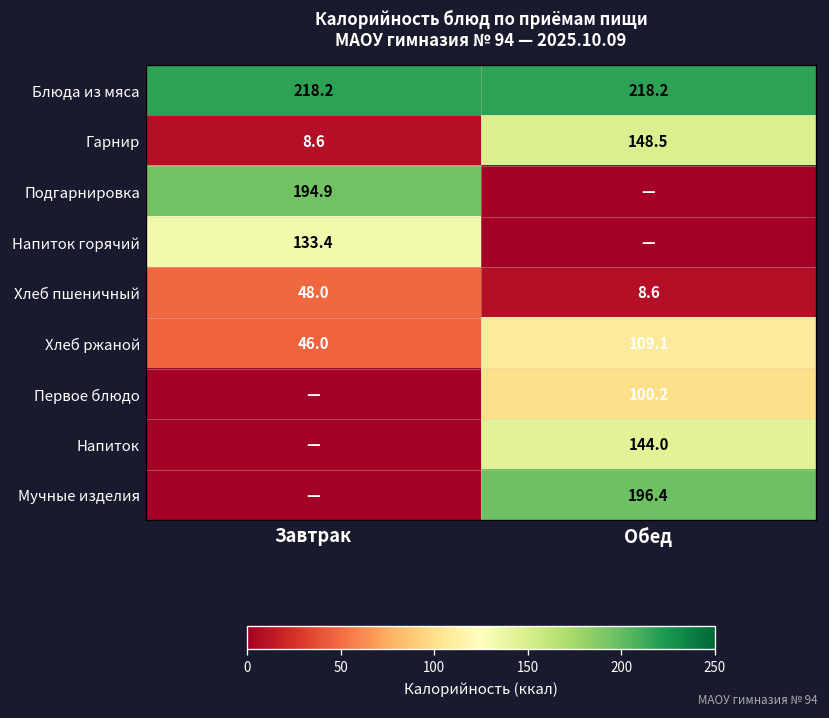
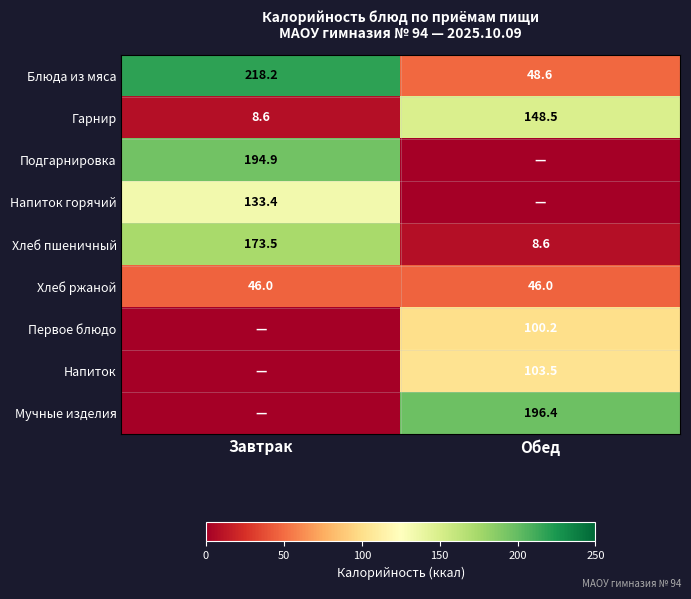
  {
    "Блюда из мяса": {
      "Завтрак": 218.2,
-     "Обед": 218.2
+     "Обед": 48.6
    },
    "Гарнир": {
      "Завтрак": 8.6,
      "Обед": 148.5
    },
    "Подгарнировка": {
      "Завтрак": 194.9
    },
    "Напиток горячий": {
      "Завтрак": 133.4
    },
    "Хлеб пшеничный": {
-     "Завтрак": 48.0,
+     "Завтрак": 173.5,
      "Обед": 8.6
    },
    "Хлеб ржаной": {
      "Завтрак": 46.0,
-     "Обед": 109.1
+     "Обед": 46.0
    },
    "Первое блюдо": {
      "Обед": 100.2
    },
    "Напиток": {
-     "Обед": 144.0
+     "Обед": 103.5
    },
    "Мучные изделия": {
      "Обед": 196.4
    }
  }
